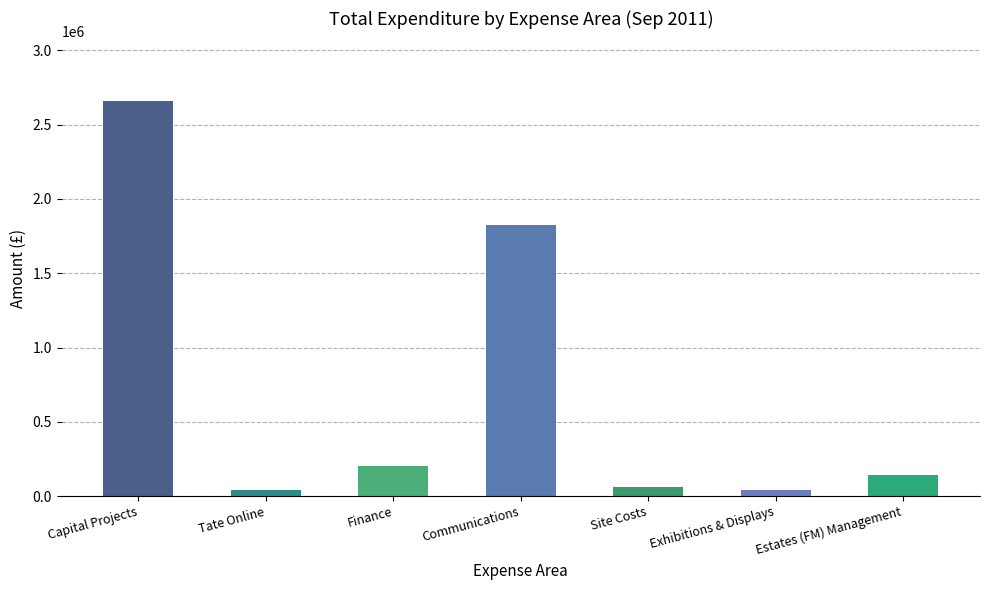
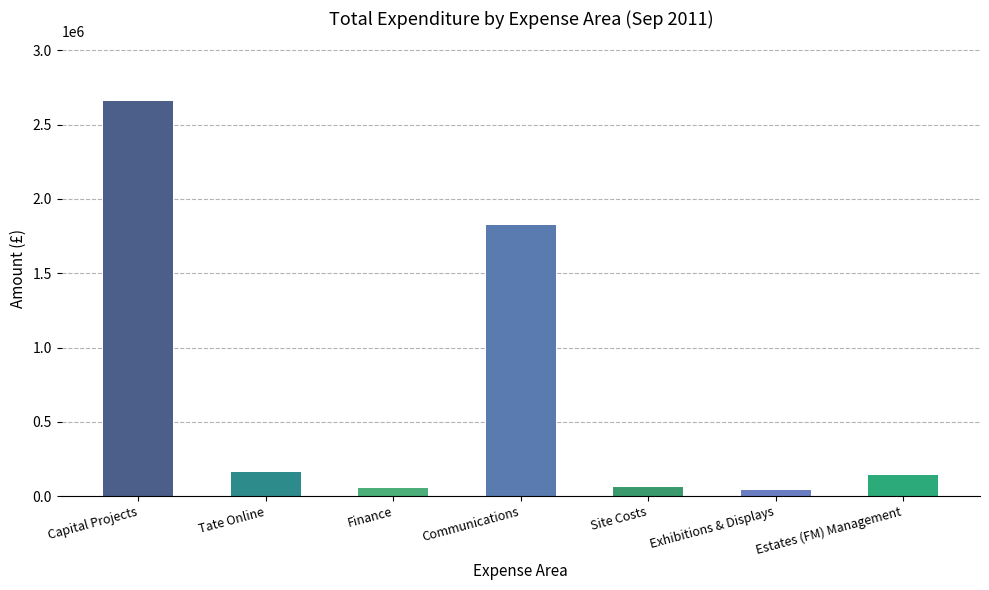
  {
    "Capital Projects": 2660000,
-   "Tate Online": 40000,
-   "Finance": 200000,
+   "Tate Online": 160000,
+   "Finance": 50000,
    "Communications": 1820000,
    "Site Costs": 60000,
    "Exhibitions & Displays": 40000,
    "Estates (FM) Management": 140000
  }
